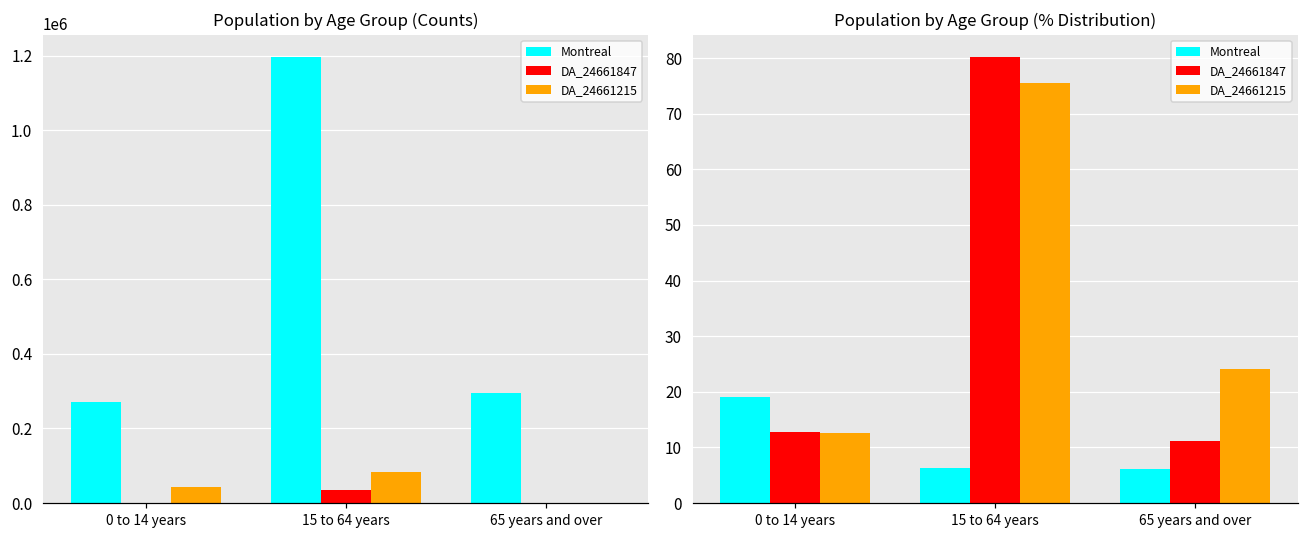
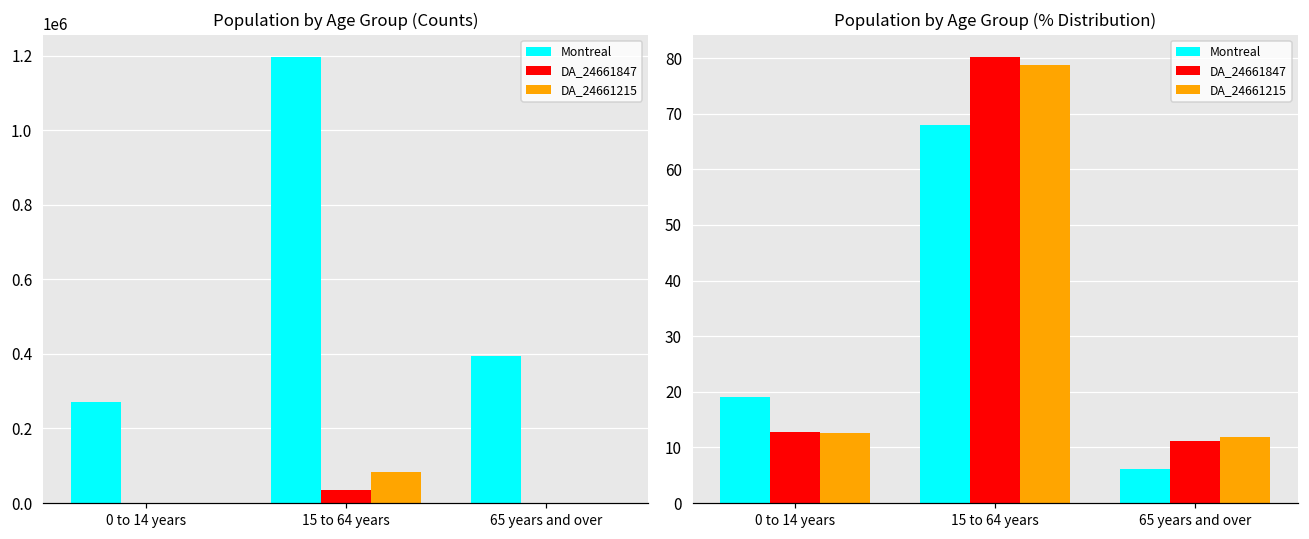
  {
    "Population by Age Group (Counts)": {
      "Montreal": {
        "0 to 14 years": 270000,
        "15 to 64 years": 1200000,
-       "65 years and over": 300000
+       "65 years and over": 390000
      },
      "DA_24661847": {
        "15 to 64 years": 40000
      },
      "DA_24661215": {
-       "0 to 14 years": 40000,
+       "0 to 14 years": 0,
        "15 to 64 years": 80000
      }
    },
    "Population by Age Group (% Distribution)": {
      "Montreal": {
        "0 to 14 years": 19,
-       "15 to 64 years": 6,
+       "15 to 64 years": 68,
        "65 years and over": 6
      },
      "DA_24661847": {
        "0 to 14 years": 13,
        "15 to 64 years": 80,
        "65 years and over": 11
      },
      "DA_24661215": {
        "0 to 14 years": 13,
-       "15 to 64 years": 76,
-       "65 years and over": 24
+       "15 to 64 years": 79,
+       "65 years and over": 12
      }
    }
  }
